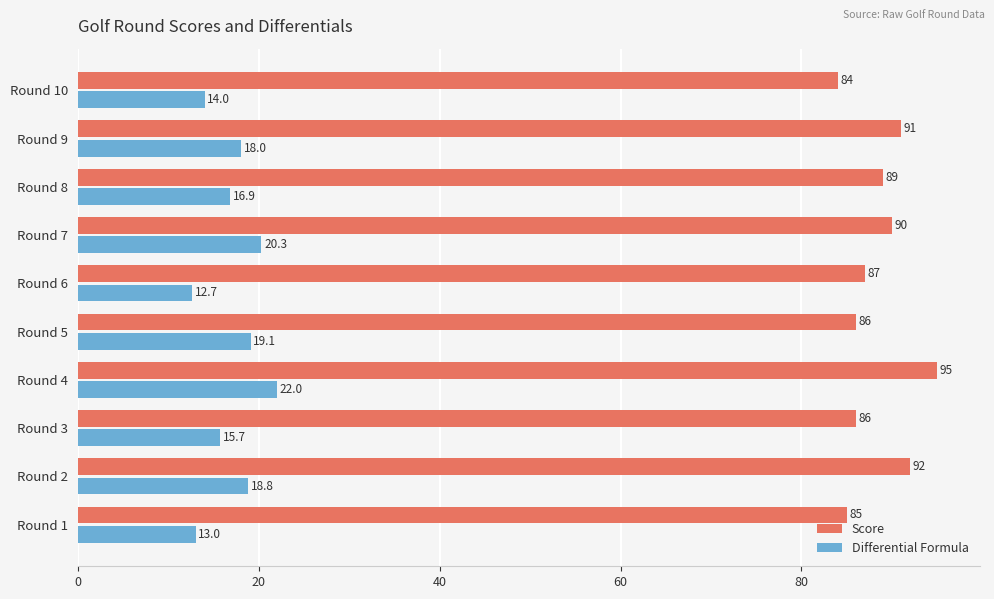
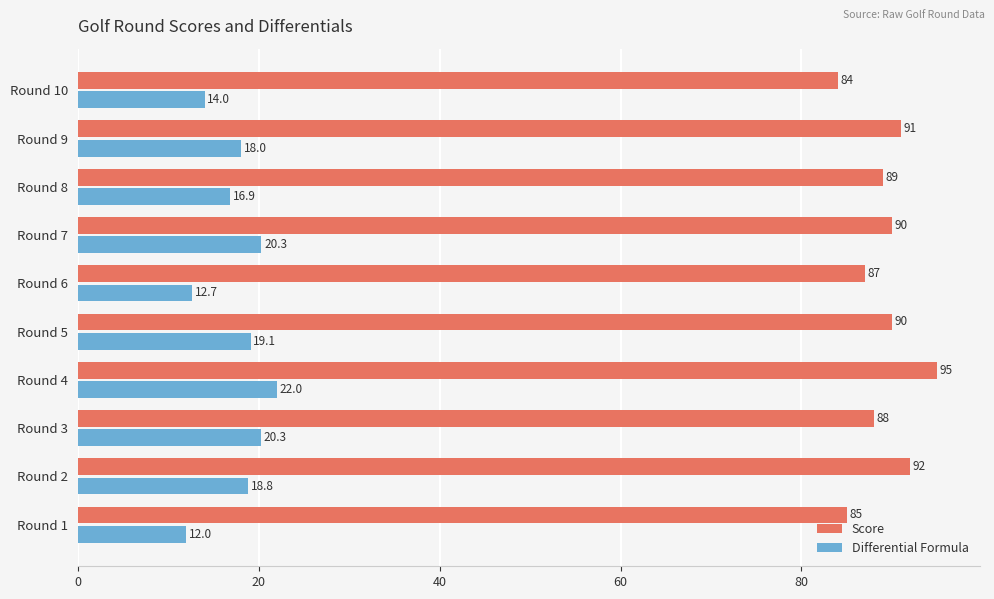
  {
    "Score": {
      "Round 10": 84,
      "Round 9": 91,
      "Round 8": 89,
      "Round 7": 90,
      "Round 6": 87,
-     "Round 5": 86,
+     "Round 5": 90,
      "Round 4": 95,
-     "Round 3": 86,
+     "Round 3": 88,
      "Round 2": 92,
      "Round 1": 85
    },
    "Differential Formula": {
      "Round 10": 14.0,
      "Round 9": 18.0,
      "Round 8": 16.9,
      "Round 7": 20.3,
      "Round 6": 12.7,
      "Round 5": 19.1,
      "Round 4": 22.0,
-     "Round 3": 15.7,
+     "Round 3": 20.3,
      "Round 2": 18.8,
-     "Round 1": 13.0
+     "Round 1": 12.0
    }
  }
